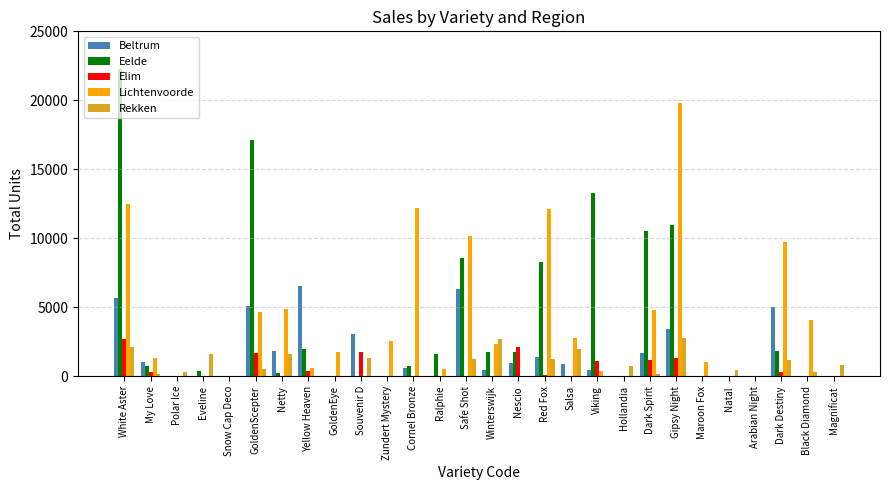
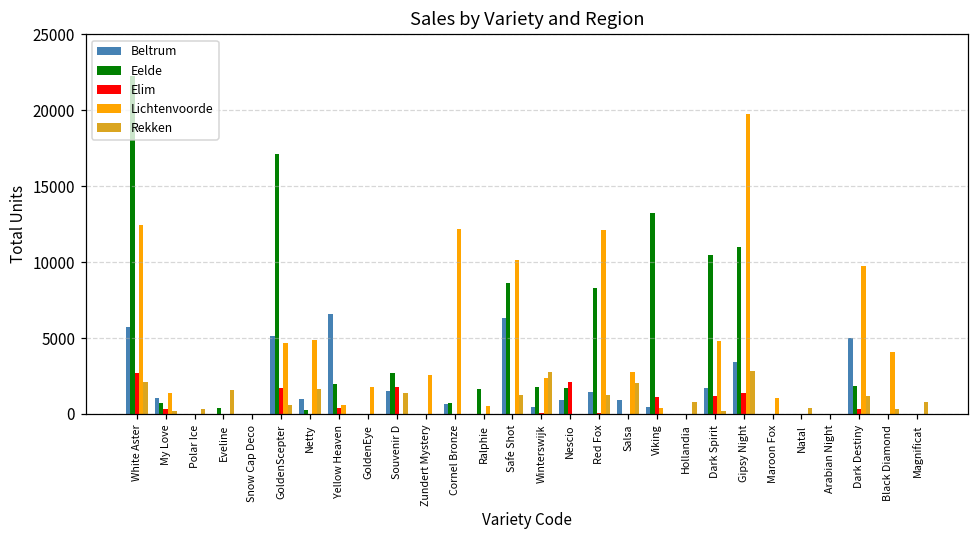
  {
    "Beltrum": {
      "White Aster": 5700,
      "My Love": 1000,
      "Polar Ice": 0,
      "Eveline": 0,
      "Snow Cap Deco": 0,
      "GoldenScepter": 5100,
-     "Netty": 1900,
+     "Netty": 1000,
      "Yellow Heaven": 6600,
      "GoldenEye": 0,
-     "Souvenir D": 3100,
+     "Souvenir D": 1500,
      "Zundert Mystery": 0,
      "Cornel Bronze": 600,
      "Ralphie": 0,
      "Safe Shot": 6400,
      "Winterswijk": 500,
      "Nescio": 1000,
      "Red Fox": 1400,
      "Salsa": 900,
      "Viking": 500,
      "Hollandia": 0,
      "Dark Spirit": 1700,
      "Gipsy Night": 3400,
      "Maroon Fox": 0,
      "Natal": 0,
      "Arabian Night": 0,
      "Dark Destiny": 5000,
      "Black Diamond": 0,
      "Magnificat": 0
    },
    "Eelde": {
      "My Love": 700,
      "Polar Ice": 0,
      "Eveline": 400,
      "Snow Cap Deco": 0,
      "GoldenScepter": 17100,
      "Netty": 200,
      "Yellow Heaven": 2000,
      "GoldenEye": 0,
-     "Souvenir D": 0,
+     "Souvenir D": 2700,
      "Zundert Mystery": 0,
      "Cornel Bronze": 700,
      "Ralphie": 1700,
      "Safe Shot": 8600,
      "Winterswijk": 1800,
      "Nescio": 1700,
      "Red Fox": 8300,
      "Salsa": 0,
      "Viking": 13300,
      "Hollandia": 0,
      "Dark Spirit": 10500,
      "Gipsy Night": 11000,
      "Maroon Fox": 0,
      "Natal": 0,
      "Arabian Night": 0,
      "Dark Destiny": 1800,
      "Black Diamond": 0,
      "Magnificat": 0
    },
    "Elim": {
      "White Aster": 2700,
      "My Love": 300,
      "Polar Ice": 0,
      "Eveline": 0,
      "Snow Cap Deco": 0,
      "GoldenScepter": 1700,
      "Netty": 0,
      "Yellow Heaven": 400,
      "GoldenEye": 0,
      "Souvenir D": 1800,
      "Zundert Mystery": 0,
      "Cornel Bronze": 0,
      "Ralphie": 0,
      "Safe Shot": 0,
      "Nescio": 2100,
      "Salsa": 0,
      "Viking": 1100,
      "Hollandia": 0,
      "Dark Spirit": 1200,
      "Gipsy Night": 1400,
      "Maroon Fox": 0,
      "Natal": 0,
      "Arabian Night": 0,
      "Dark Destiny": 300,
      "Black Diamond": 0,
      "Magnificat": 0
    }
  }
